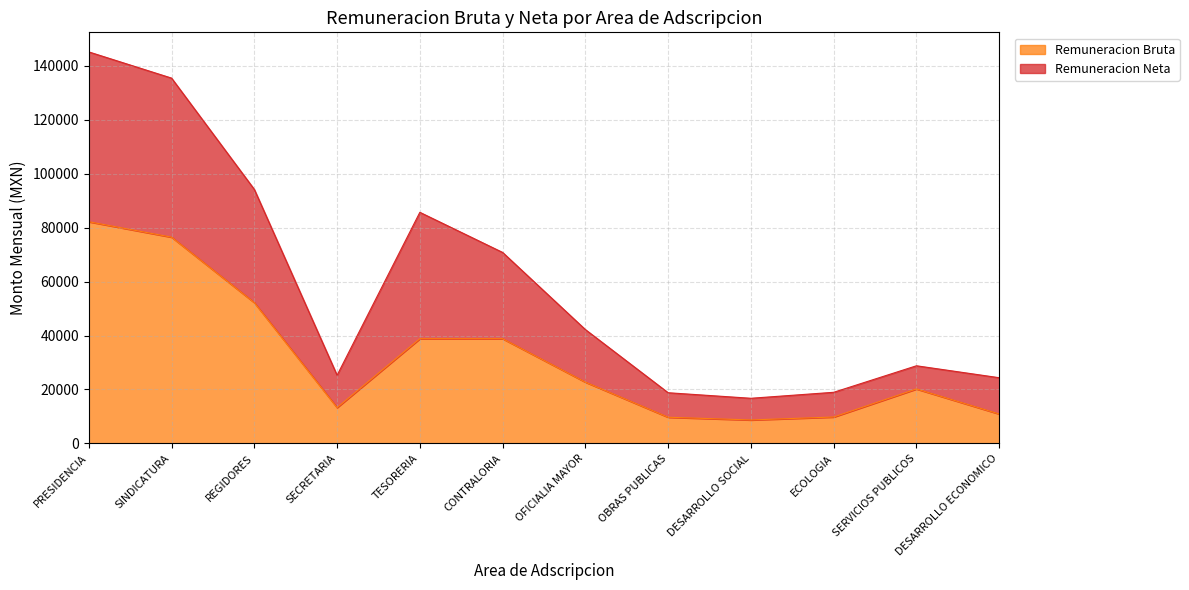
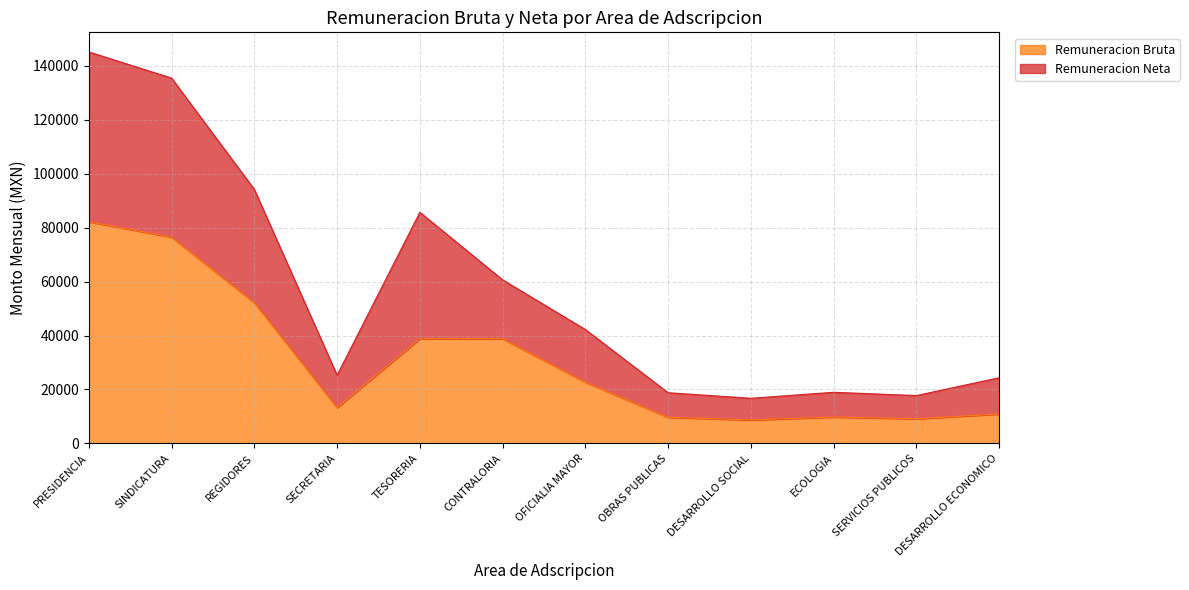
  {
    "Remuneracion Bruta": {
      "PRESIDENCIA": 82000,
      "SINDICATURA": 76000,
      "REGIDORES": 52000,
      "SECRETARIA": 13000,
      "TESORERIA": 39000,
      "CONTRALORIA": 39000,
      "OFICIALIA MAYOR": 23000,
      "OBRAS PUBLICAS": 10000,
      "DESARROLLO SOCIAL": 9000,
      "ECOLOGIA": 10000,
-     "SERVICIOS PUBLICOS": 20000,
+     "SERVICIOS PUBLICOS": 9000,
      "DESARROLLO ECONOMICO": 11000
    },
    "Remuneracion Neta": {
      "PRESIDENCIA": 63000,
      "SINDICATURA": 59000,
      "REGIDORES": 42000,
      "SECRETARIA": 12000,
      "TESORERIA": 47000,
-     "CONTRALORIA": 32000,
+     "CONTRALORIA": 22000,
      "OFICIALIA MAYOR": 20000,
      "OBRAS PUBLICAS": 9000,
      "DESARROLLO SOCIAL": 8000,
      "ECOLOGIA": 9000,
      "SERVICIOS PUBLICOS": 9000,
      "DESARROLLO ECONOMICO": 13000
    }
  }
